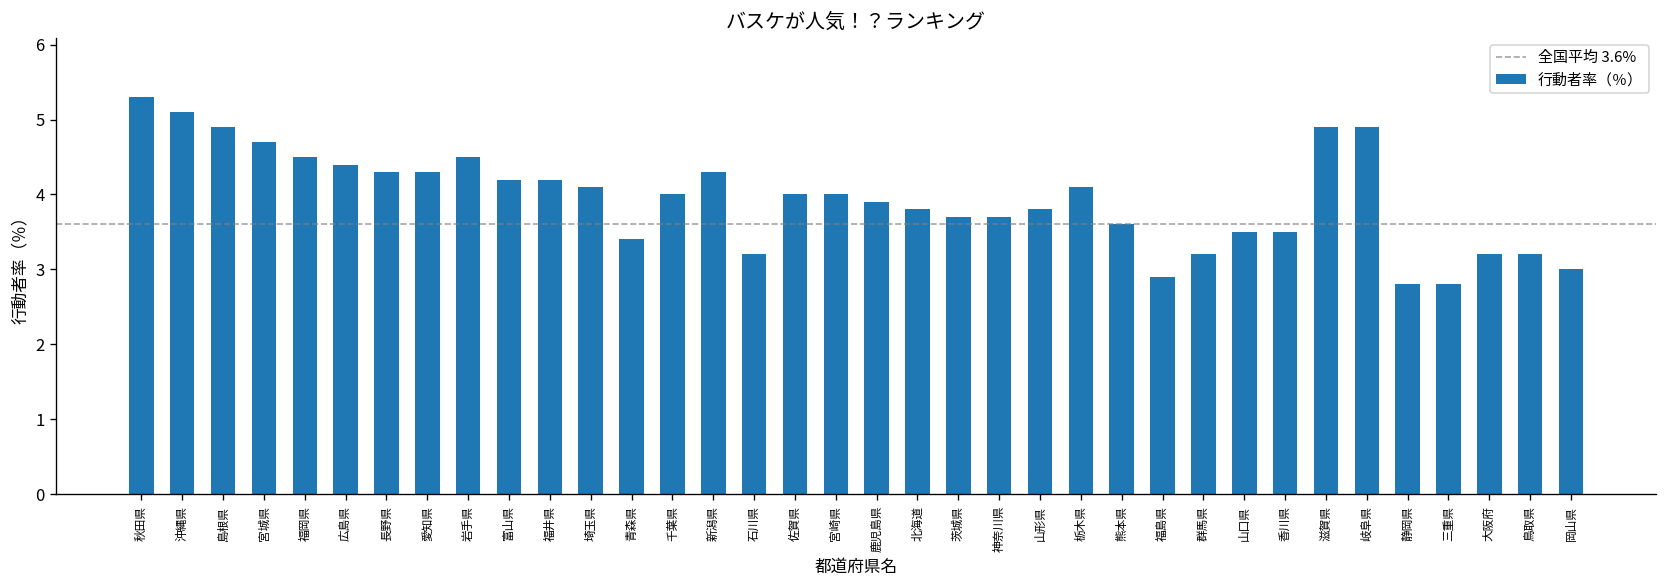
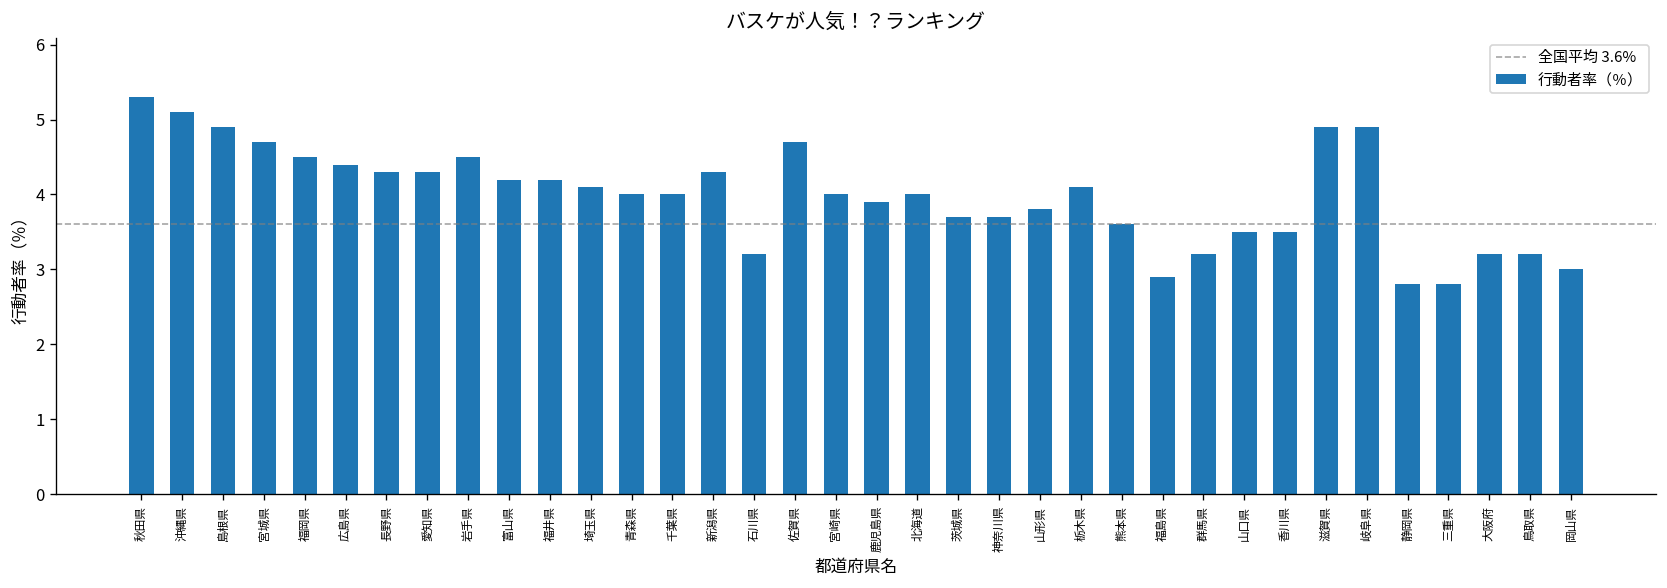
  {
    "秋田県": 5.3,
    "沖縄県": 5.1,
    "島根県": 4.9,
    "宮城県": 4.7,
    "福岡県": 4.5,
    "広島県": 4.4,
    "長野県": 4.3,
    "愛知県": 4.3,
    "岩手県": 4.5,
    "富山県": 4.2,
    "福井県": 4.2,
    "埼玉県": 4.1,
-   "青森県": 3.4,
+   "青森県": 4.0,
    "千葉県": 4.0,
    "新潟県": 4.3,
    "石川県": 3.2,
-   "佐賀県": 4.0,
+   "佐賀県": 4.7,
    "宮崎県": 4.0,
    "鹿児島県": 3.9,
-   "北海道": 3.8,
+   "北海道": 4.0,
    "茨城県": 3.7,
    "神奈川県": 3.7,
    "山形県": 3.8,
    "栃木県": 4.1,
    "熊本県": 3.6,
    "福島県": 2.9,
    "群馬県": 3.2,
    "山口県": 3.5,
    "香川県": 3.5,
    "滋賀県": 4.9,
    "岐阜県": 4.9,
    "静岡県": 2.8,
    "三重県": 2.8,
    "大阪府": 3.2,
    "鳥取県": 3.2,
    "岡山県": 3.0
  }
